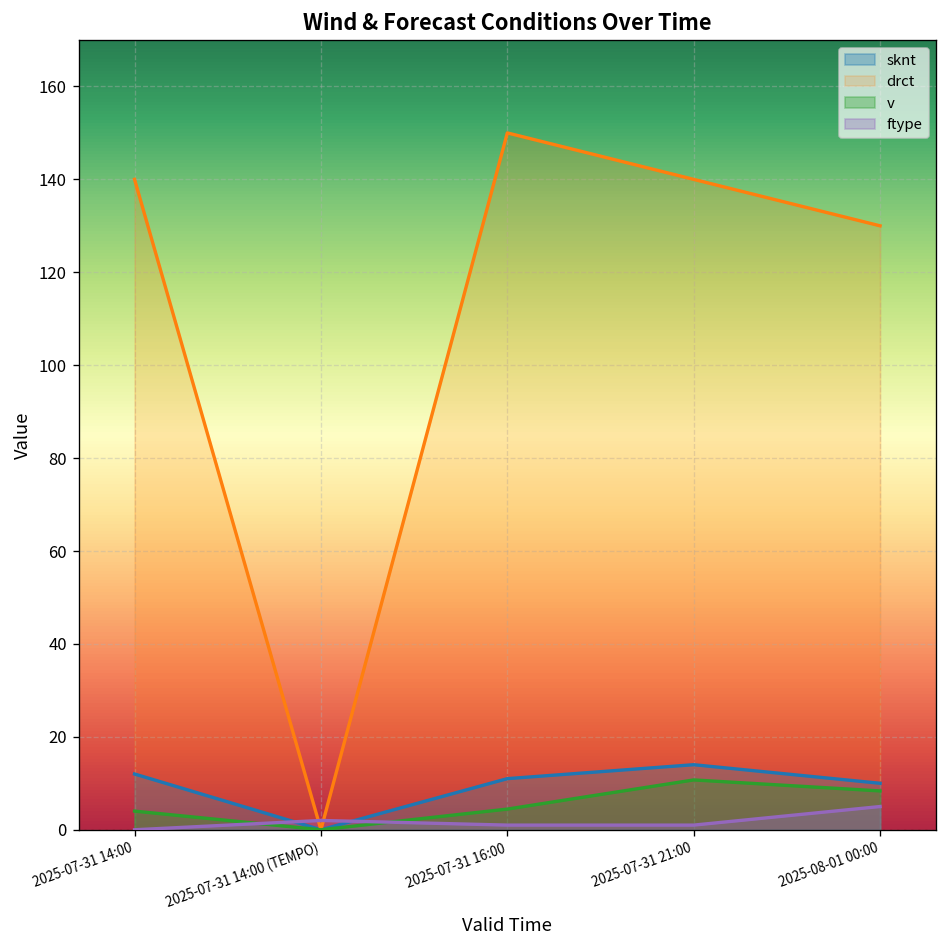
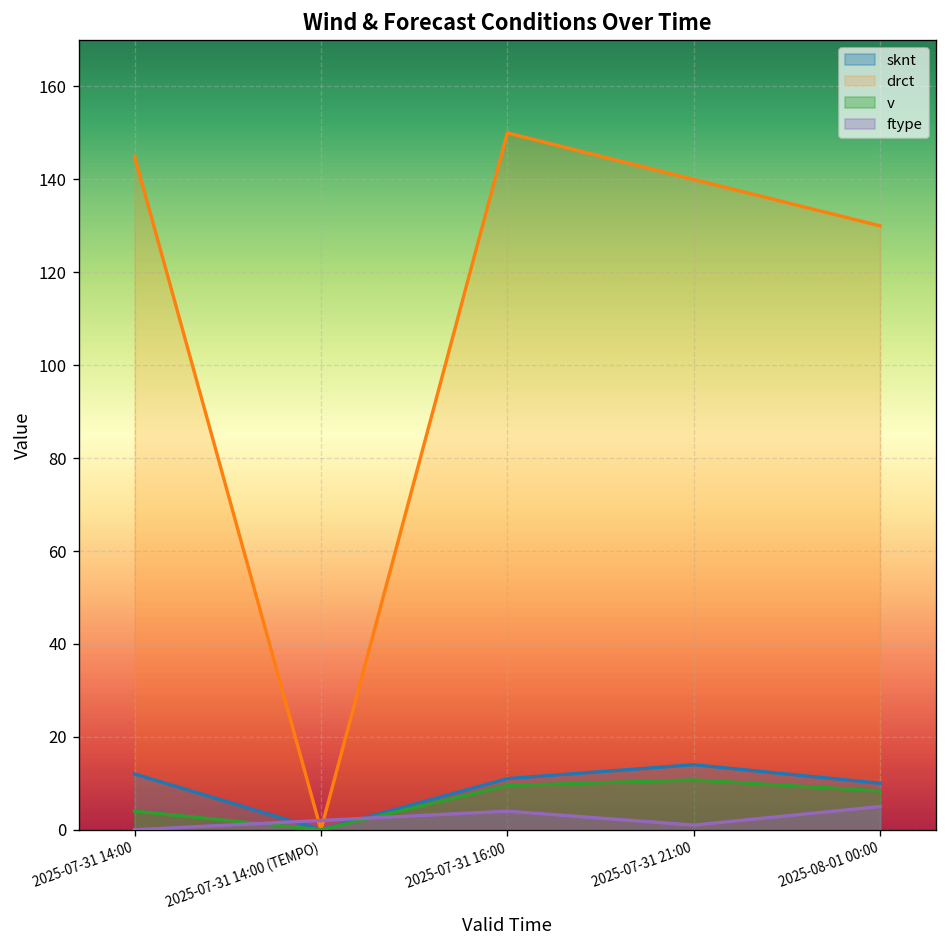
  {
    "sknt": {
      "2025-07-31 14:00": 12,
      "2025-07-31 16:00": 11,
      "2025-07-31 21:00": 14,
      "2025-08-01 00:00": 10
    },
    "drct": {
-     "2025-07-31 14:00": 140,
+     "2025-07-31 14:00": 145,
      "2025-07-31 16:00": 150,
      "2025-07-31 21:00": 140,
      "2025-08-01 00:00": 130
    },
    "v": {
      "2025-07-31 14:00": 4,
-     "2025-07-31 16:00": 4,
+     "2025-07-31 16:00": 10,
      "2025-07-31 21:00": 11,
      "2025-08-01 00:00": 8
    },
    "ftype": {
      "2025-07-31 14:00": 0,
      "2025-07-31 14:00 (TEMPO)": 2,
-     "2025-07-31 16:00": 1,
+     "2025-07-31 16:00": 4,
      "2025-07-31 21:00": 1,
      "2025-08-01 00:00": 5
    }
  }
